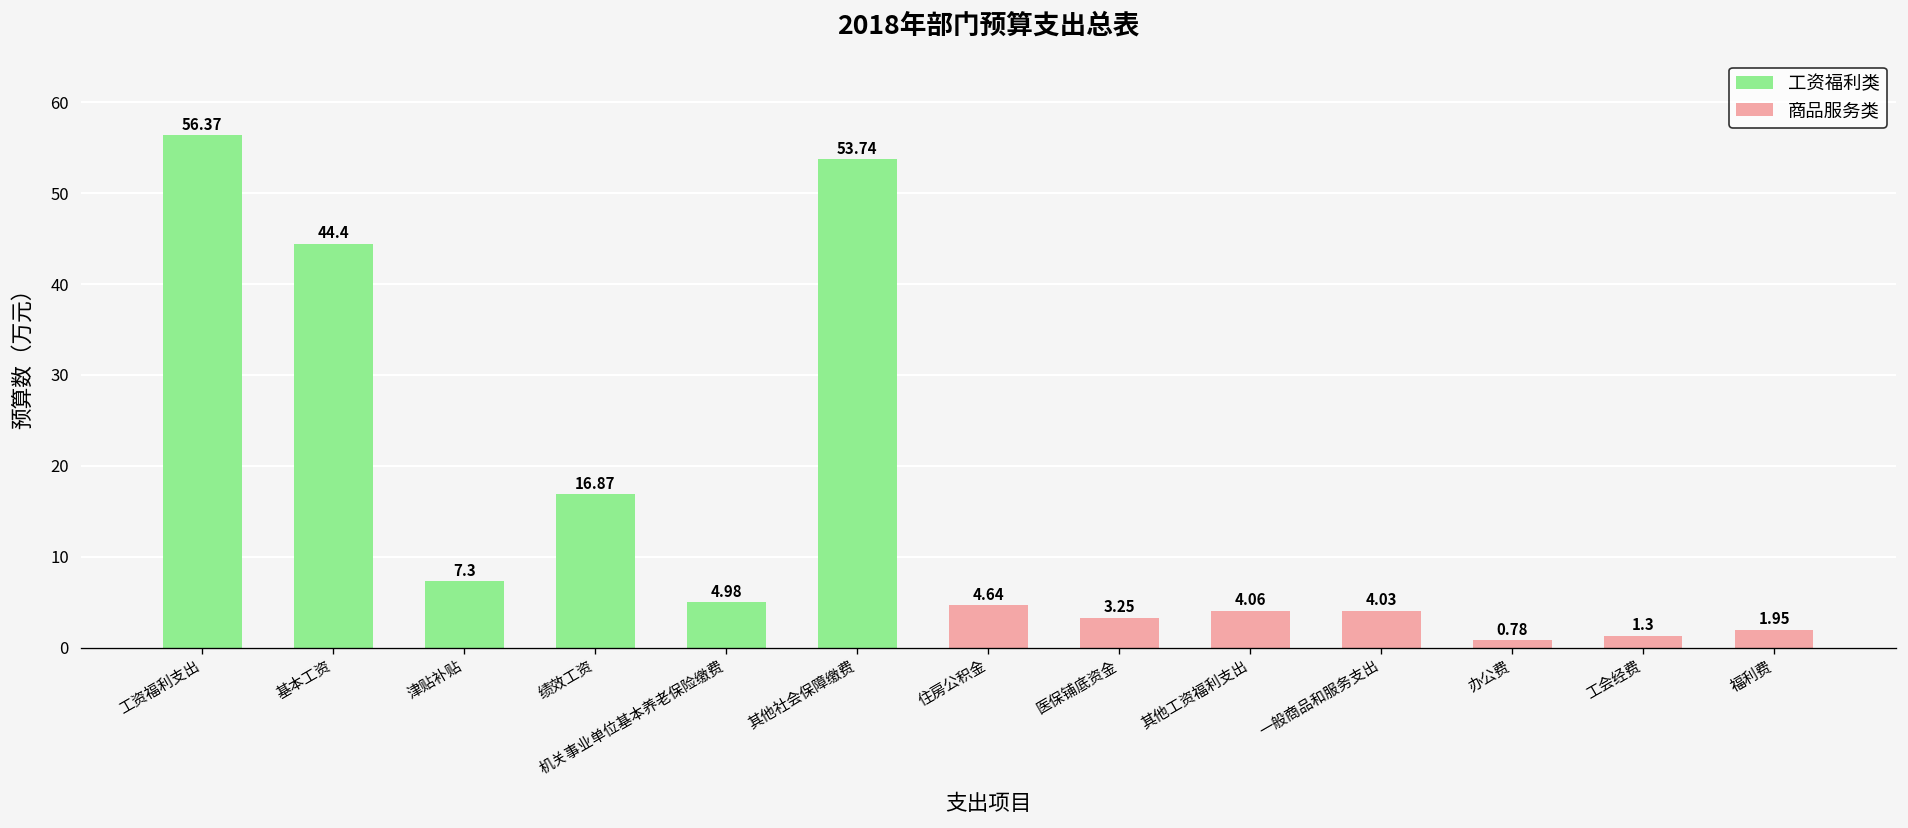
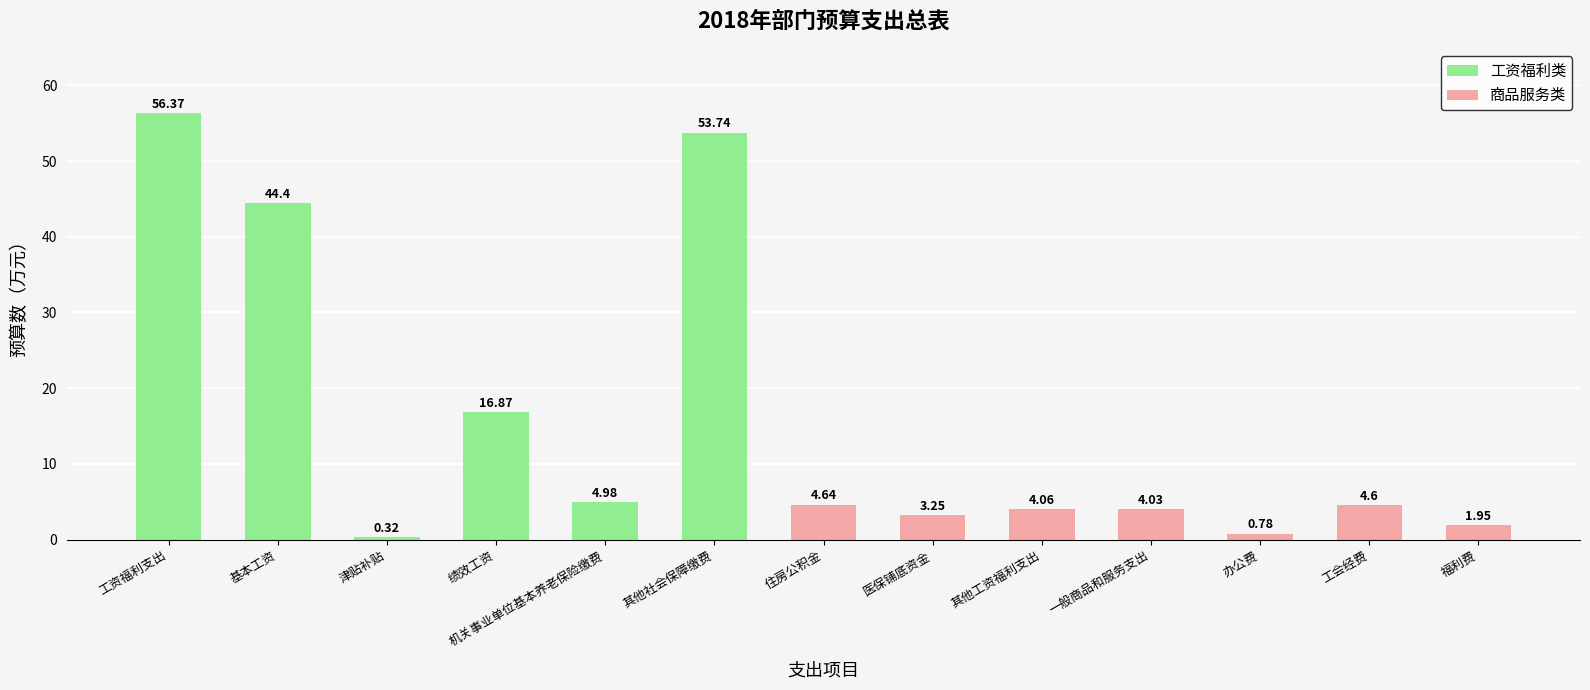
  {
    "工资福利类": {
      "工资福利支出": 56.37,
      "基本工资": 44.4,
-     "津贴补贴": 7.3,
+     "津贴补贴": 0.32,
      "绩效工资": 16.87,
      "机关事业单位基本养老保险缴费": 4.98,
      "其他社会保障缴费": 53.74
    },
    "商品服务类": {
      "住房公积金": 4.64,
      "医保铺底资金": 3.25,
      "其他工资福利支出": 4.06,
      "一般商品和服务支出": 4.03,
      "办公费": 0.78,
-     "工会经费": 1.3,
+     "工会经费": 4.6,
      "福利费": 1.95
    }
  }
